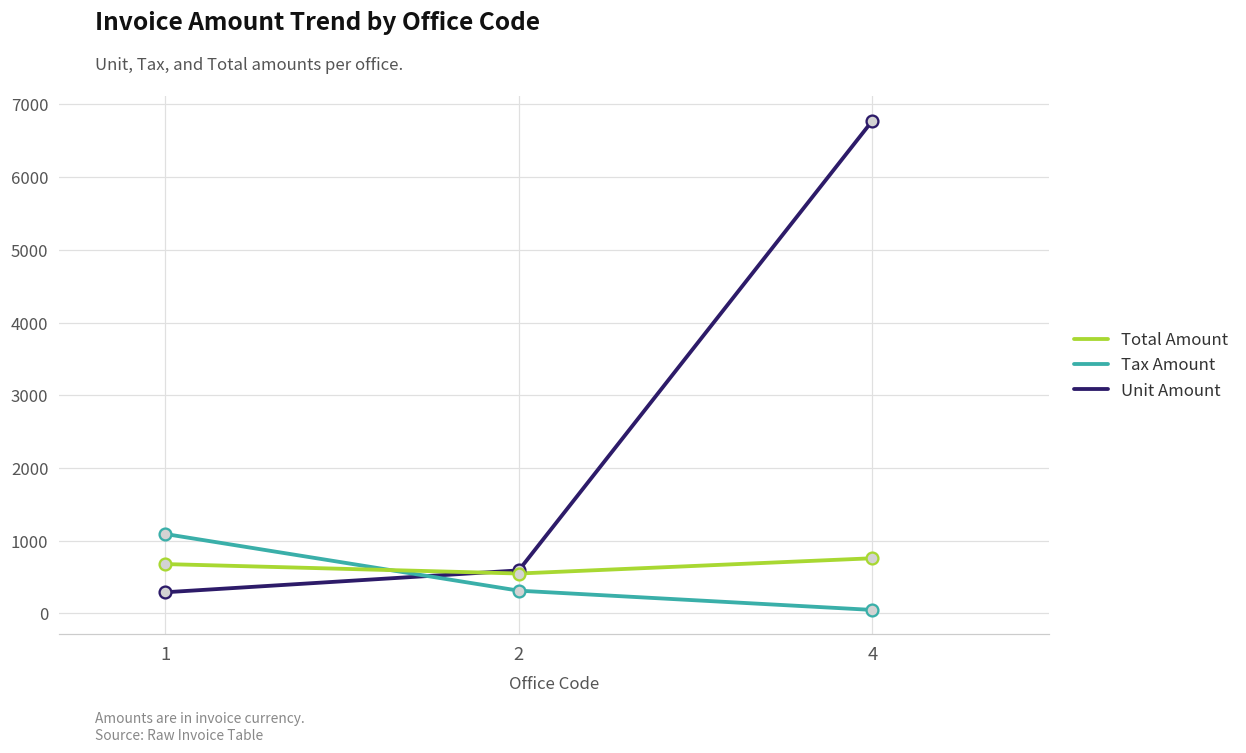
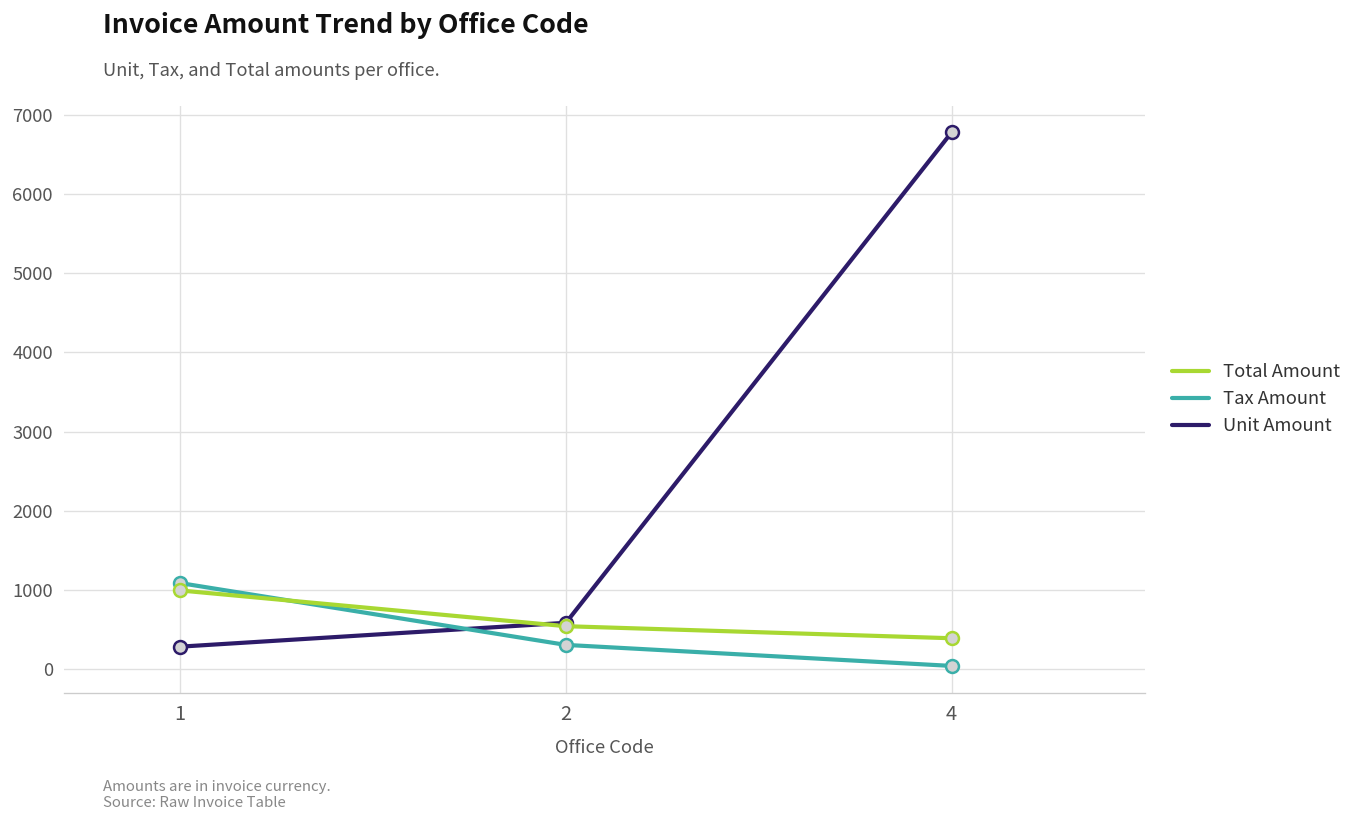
  {
    "Unit Amount": {
      "1": 300,
      "2": 600,
      "4": 6800
    },
    "Tax Amount": {
      "1": 1100,
      "2": 300,
      "4": 0
    },
    "Total Amount": {
-     "1": 700,
+     "1": 1000,
      "2": 500,
-     "4": 800
+     "4": 400
    }
  }
